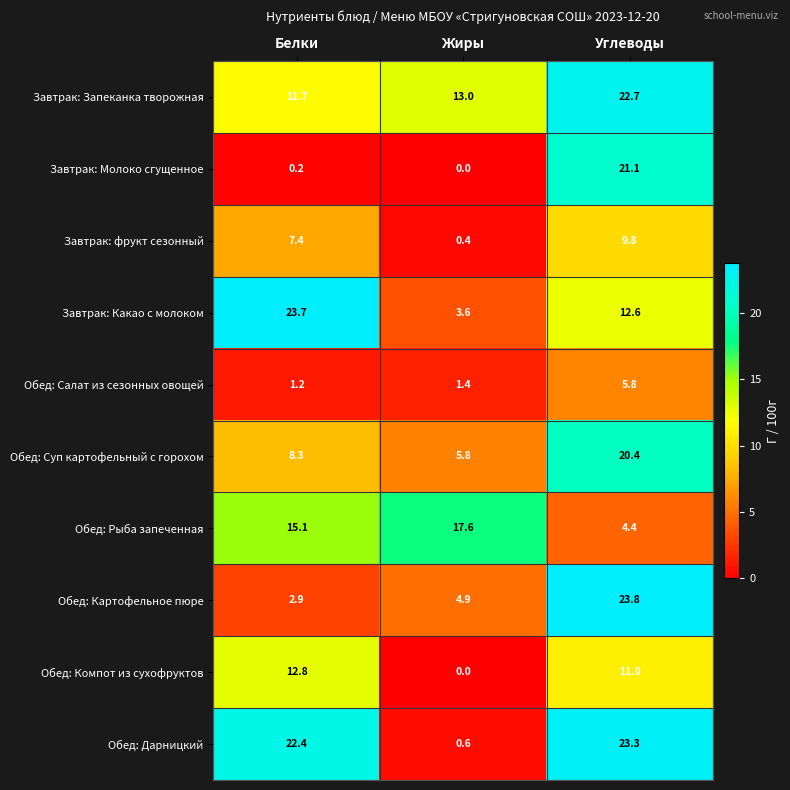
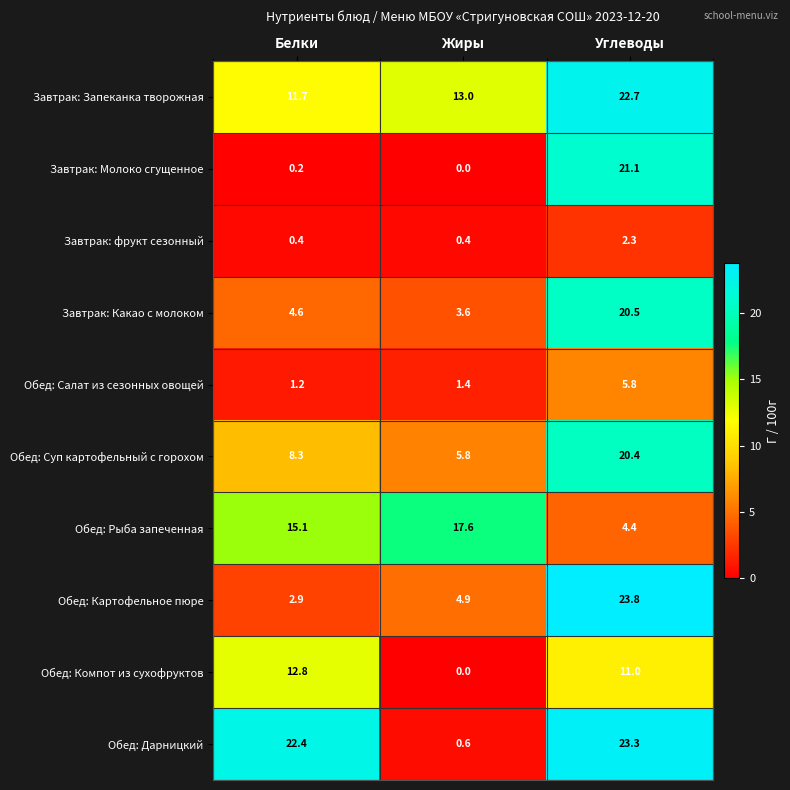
  {
    "Завтрак: Запеканка творожная": {
      "Белки": 11.7,
      "Жиры": 13.0,
      "Углеводы": 22.7
    },
    "Завтрак: Молоко сгущенное": {
      "Белки": 0.2,
      "Жиры": 0.0,
      "Углеводы": 21.1
    },
    "Завтрак: фрукт сезонный": {
-     "Белки": 7.4,
+     "Белки": 0.4,
      "Жиры": 0.4,
-     "Углеводы": 9.8
+     "Углеводы": 2.3
    },
    "Завтрак: Какао с молоком": {
-     "Белки": 23.7,
+     "Белки": 4.6,
      "Жиры": 3.6,
-     "Углеводы": 12.6
+     "Углеводы": 20.5
    },
    "Обед: Салат из сезонных овощей": {
      "Белки": 1.2,
      "Жиры": 1.4,
      "Углеводы": 5.8
    },
    "Обед: Суп картофельный с горохом": {
      "Белки": 8.3,
      "Жиры": 5.8,
      "Углеводы": 20.4
    },
    "Обед: Рыба запеченная": {
      "Белки": 15.1,
      "Жиры": 17.6,
      "Углеводы": 4.4
    },
    "Обед: Картофельное пюре": {
      "Белки": 2.9,
      "Жиры": 4.9,
      "Углеводы": 23.8
    },
    "Обед: Компот из сухофруктов": {
      "Белки": 12.8,
      "Жиры": 0.0,
      "Углеводы": 11.0
    },
    "Обед: Дарницкий": {
      "Белки": 22.4,
      "Жиры": 0.6,
      "Углеводы": 23.3
    }
  }
